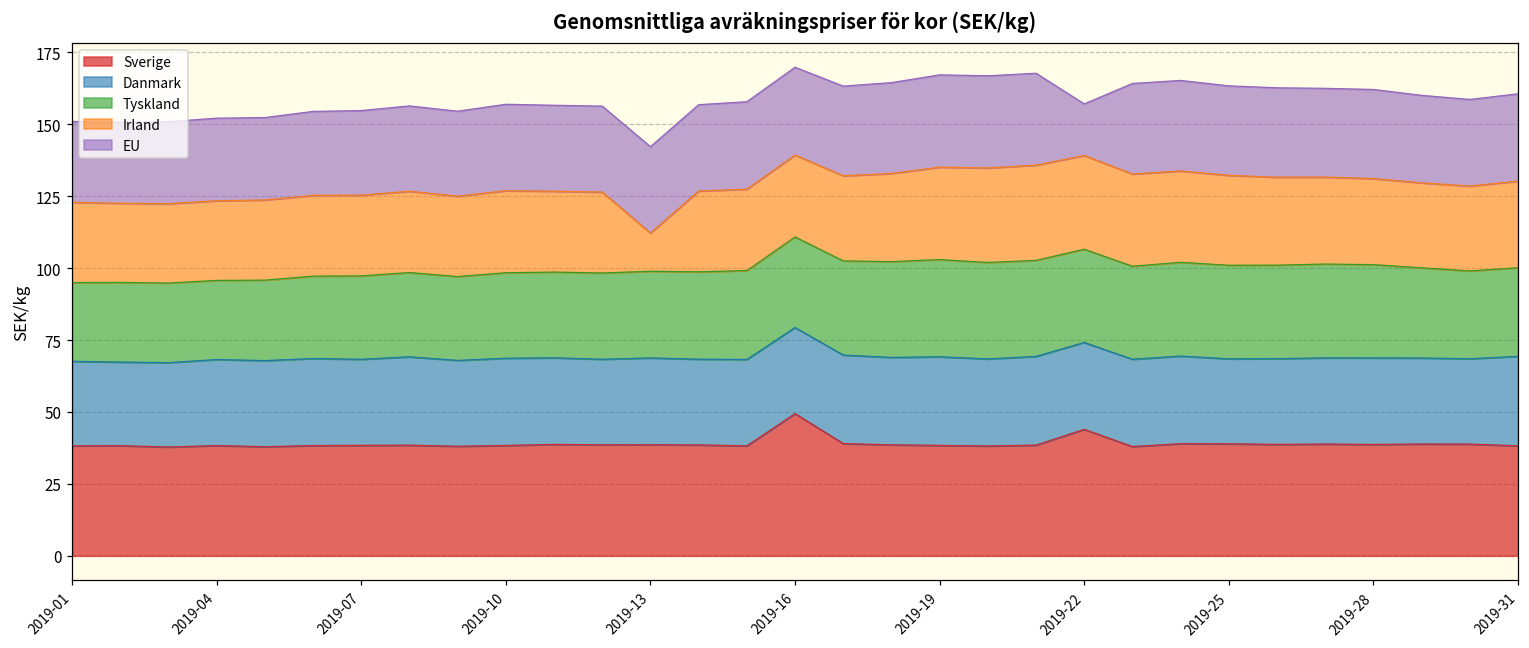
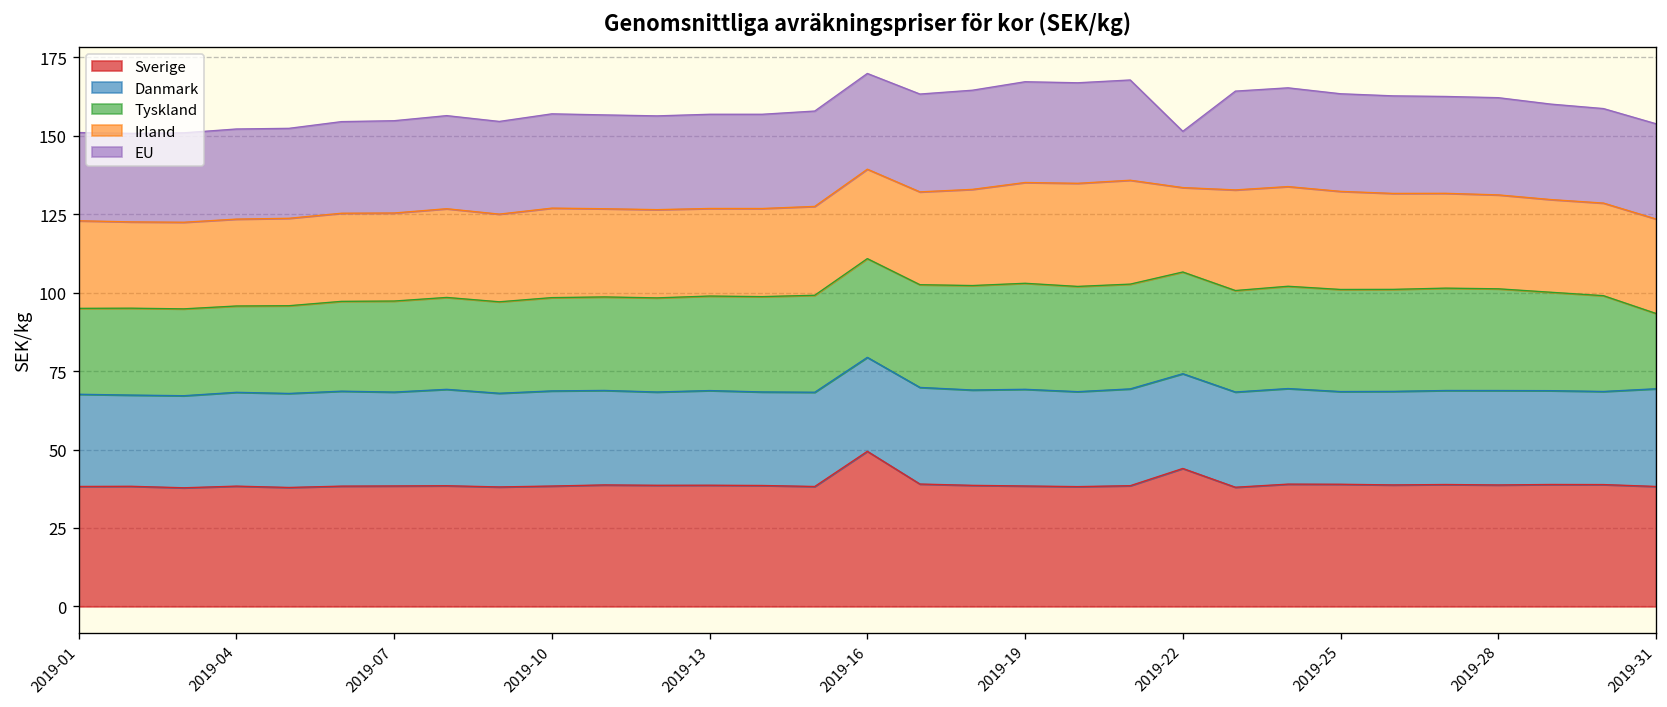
  {
    "Sverige": {
      "2019-01": 38,
      "2019-04": 38,
      "2019-07": 38,
      "2019-10": 38,
      "2019-13": 39,
      "2019-16": 49,
      "2019-19": 38,
      "2019-22": 44,
      "2019-25": 39,
      "2019-28": 39,
      "2019-31": 38
    },
    "Danmark": {
      "2019-01": 29,
      "2019-04": 30,
      "2019-07": 30,
      "2019-10": 30,
      "2019-13": 30,
      "2019-16": 30,
      "2019-19": 31,
      "2019-22": 30,
      "2019-25": 30,
      "2019-28": 30,
      "2019-31": 31
    },
    "Tyskland": {
      "2019-01": 27,
      "2019-04": 28,
      "2019-07": 29,
      "2019-10": 30,
      "2019-13": 30,
      "2019-16": 31,
      "2019-19": 34,
      "2019-22": 32,
      "2019-25": 33,
      "2019-28": 32,
-     "2019-31": 31
+     "2019-31": 24
    },
    "Irland": {
      "2019-01": 28,
      "2019-04": 28,
      "2019-07": 28,
      "2019-10": 29,
-     "2019-13": 13,
+     "2019-13": 28,
      "2019-16": 29,
      "2019-19": 32,
-     "2019-22": 33,
+     "2019-22": 27,
      "2019-25": 31,
      "2019-28": 30,
      "2019-31": 30
    },
    "EU": {
      "2019-01": 28,
      "2019-04": 29,
      "2019-07": 29,
      "2019-10": 30,
      "2019-13": 30,
      "2019-16": 31,
      "2019-19": 32,
      "2019-22": 18,
      "2019-25": 31,
      "2019-28": 31,
      "2019-31": 30
    }
  }
